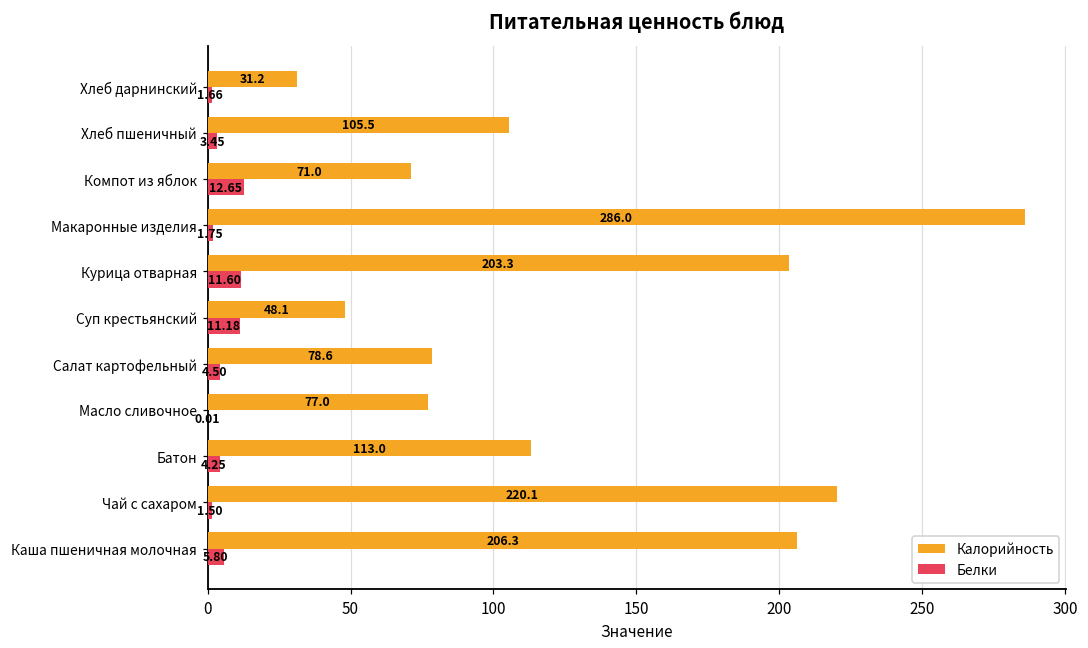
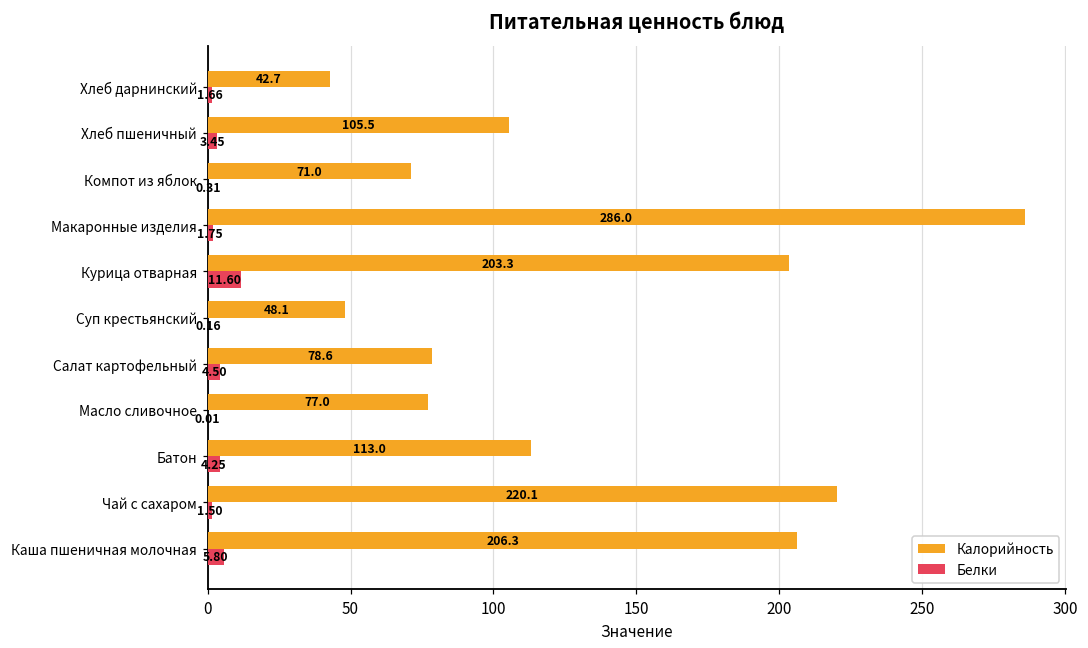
  {
    "Калорийность": {
-     "Хлеб дарнинский": 31.2,
+     "Хлеб дарнинский": 42.7,
      "Хлеб пшеничный": 105.5,
      "Компот из яблок": 71.0,
      "Макаронные изделия": 286.0,
      "Курица отварная": 203.3,
      "Суп крестьянский": 48.1,
      "Салат картофельный": 78.6,
      "Масло сливочное": 77.0,
      "Батон": 113.0,
      "Чай с сахаром": 220.1,
      "Каша пшеничная молочная": 206.3
    },
    "Белки": {
      "Хлеб дарнинский": 1.66,
      "Хлеб пшеничный": 3.45,
-     "Компот из яблок": 12.65,
+     "Компот из яблок": 0.31,
      "Макаронные изделия": 1.75,
      "Курица отварная": 11.60,
-     "Суп крестьянский": 11.18,
+     "Суп крестьянский": 0.16,
      "Салат картофельный": 4.50,
      "Масло сливочное": 0.01,
      "Батон": 4.25,
      "Чай с сахаром": 1.50,
      "Каша пшеничная молочная": 5.80
    }
  }
